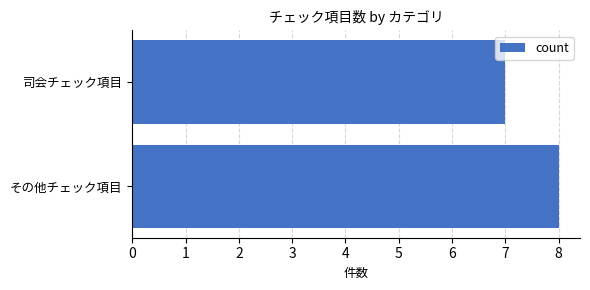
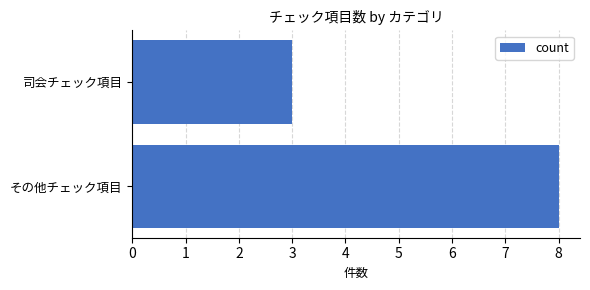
  {
-   "司会チェック項目": 7,
+   "司会チェック項目": 3,
    "その他チェック項目": 8
  }
